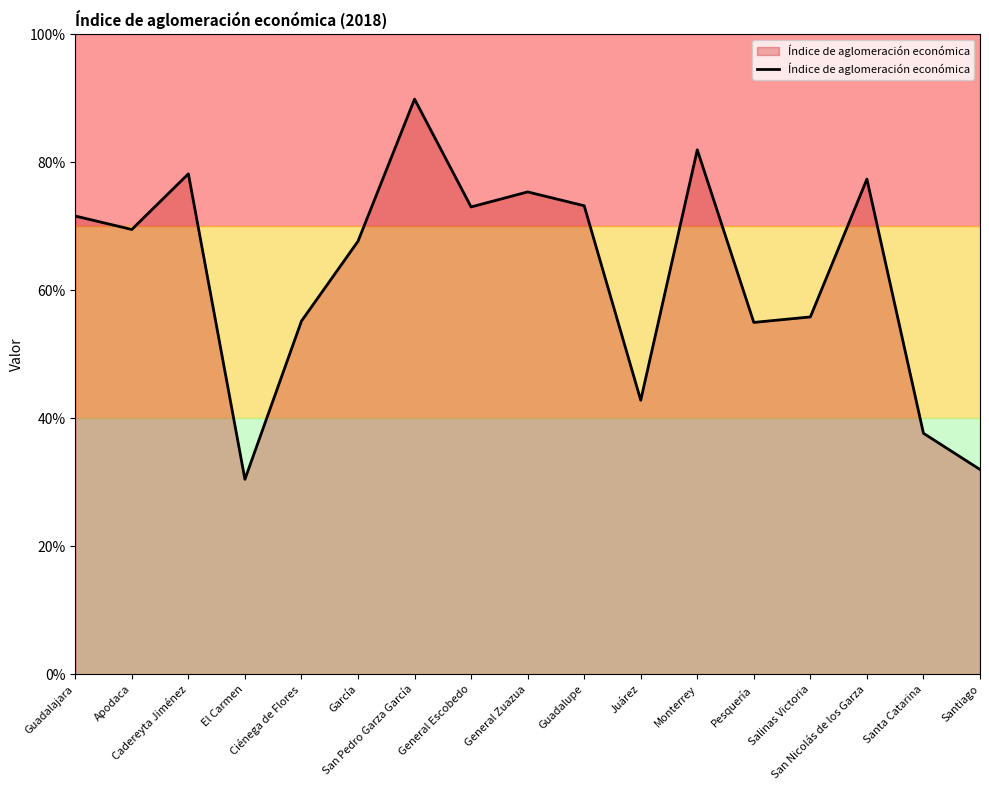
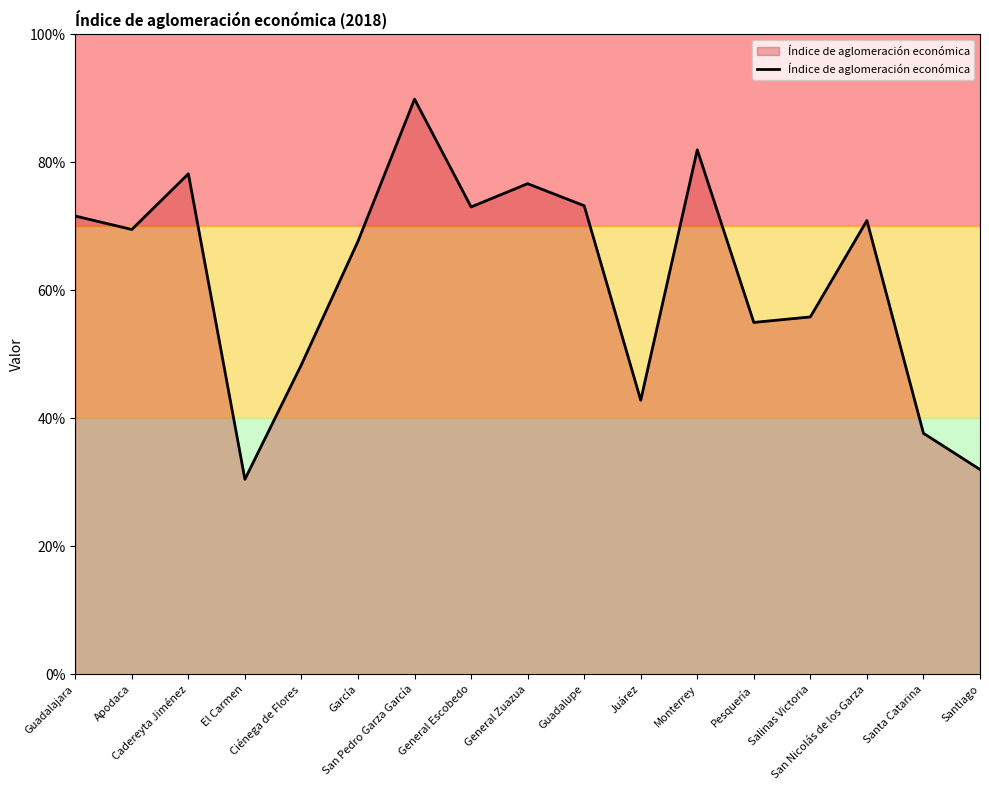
  {
    "Guadalajara": "72%",
    "Apodaca": "70%",
    "Cadereyta Jiménez": "78%",
    "El Carmen": "30%",
-   "Ciénega de Flores": "55%",
+   "Ciénega de Flores": "48%",
    "García": "68%",
    "San Pedro Garza García": "90%",
    "General Escobedo": "73%",
-   "General Zuazua": "75%",
+   "General Zuazua": "77%",
    "Guadalupe": "73%",
    "Juárez": "43%",
    "Monterrey": "82%",
    "Pesquería": "55%",
    "Salinas Victoria": "56%",
-   "San Nicolás de los Garza": "77%",
+   "San Nicolás de los Garza": "71%",
    "Santa Catarina": "38%",
    "Santiago": "32%"
  }
